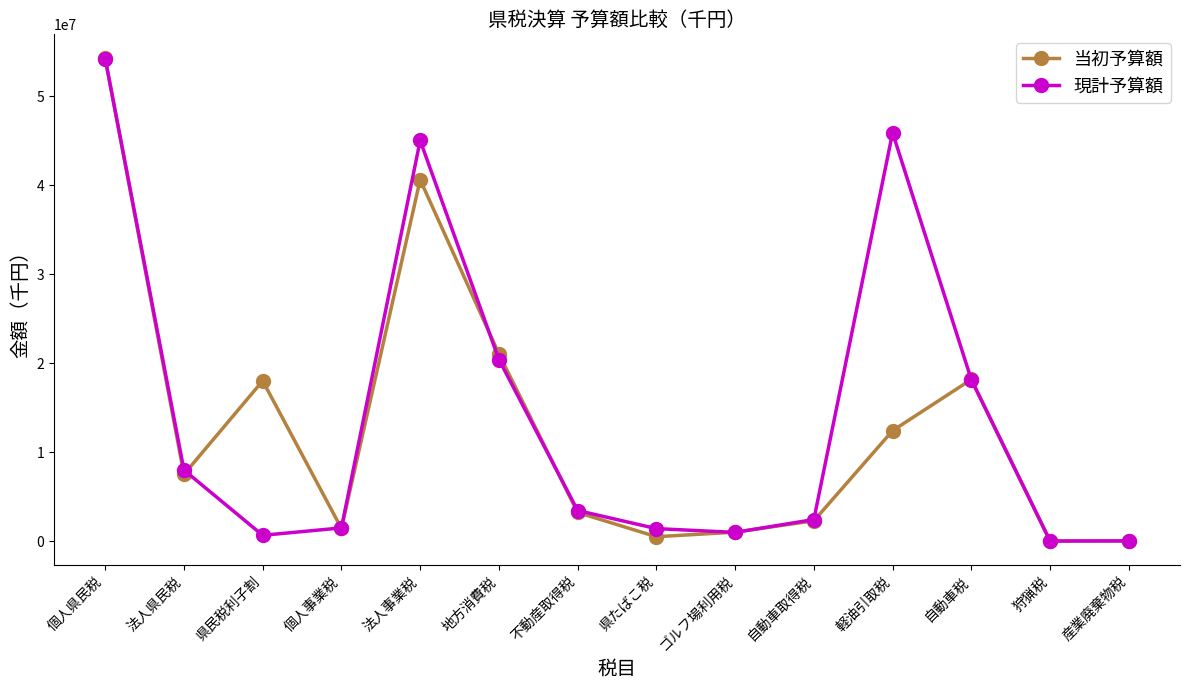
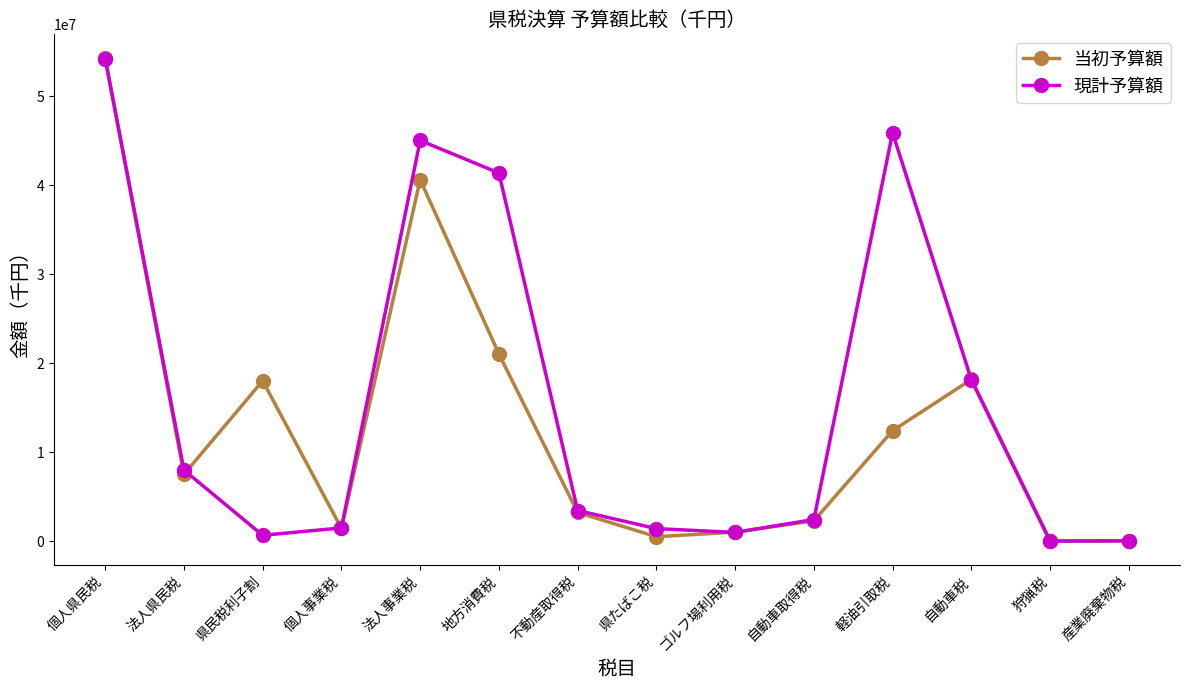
  {
    "当初予算額": {
      "法人県民税": 8000000,
      "県民税利子割": 18000000,
      "法人事業税": 41000000,
      "地方消費税": 21000000,
      "県たばこ税": 0,
      "軽油引取税": 12000000
    },
    "現計予算額": {
      "法人県民税": 8000000,
      "県民税利子割": 1000000,
      "法人事業税": 45000000,
-     "地方消費税": 20000000,
+     "地方消費税": 41000000,
      "県たばこ税": 1000000,
      "軽油引取税": 46000000
    }
  }
